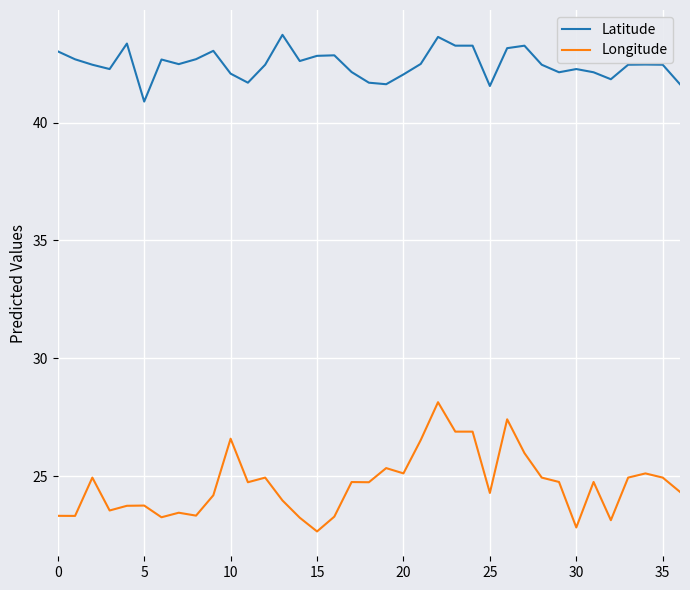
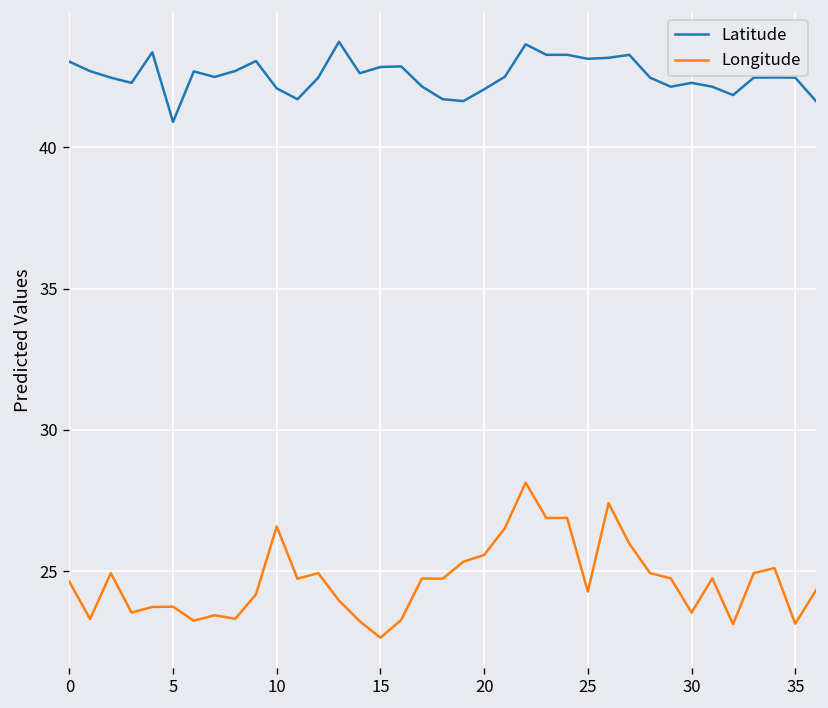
  {
    "Latitude": {
      "0": 43.0,
      "5": 40.9,
      "10": 42.1,
      "15": 42.8,
      "20": 42.0,
-     "25": 41.6,
+     "25": 43.1,
      "30": 42.3,
      "35": 42.5
    },
    "Longitude": {
-     "0": 23.3,
+     "0": 24.6,
      "5": 23.7,
      "10": 26.6,
      "15": 22.7,
-     "20": 25.1,
+     "20": 25.6,
      "25": 24.3,
-     "30": 22.8,
-     "35": 24.9
+     "30": 23.5,
+     "35": 23.1
    }
  }
